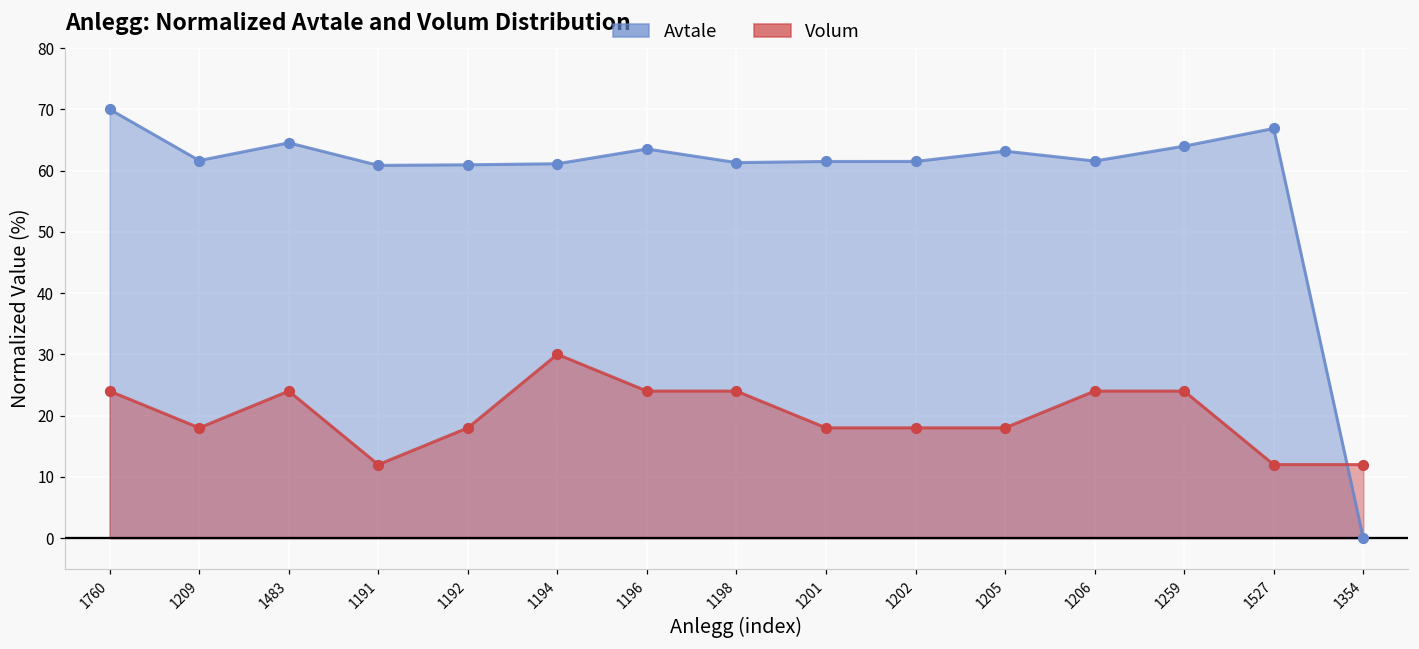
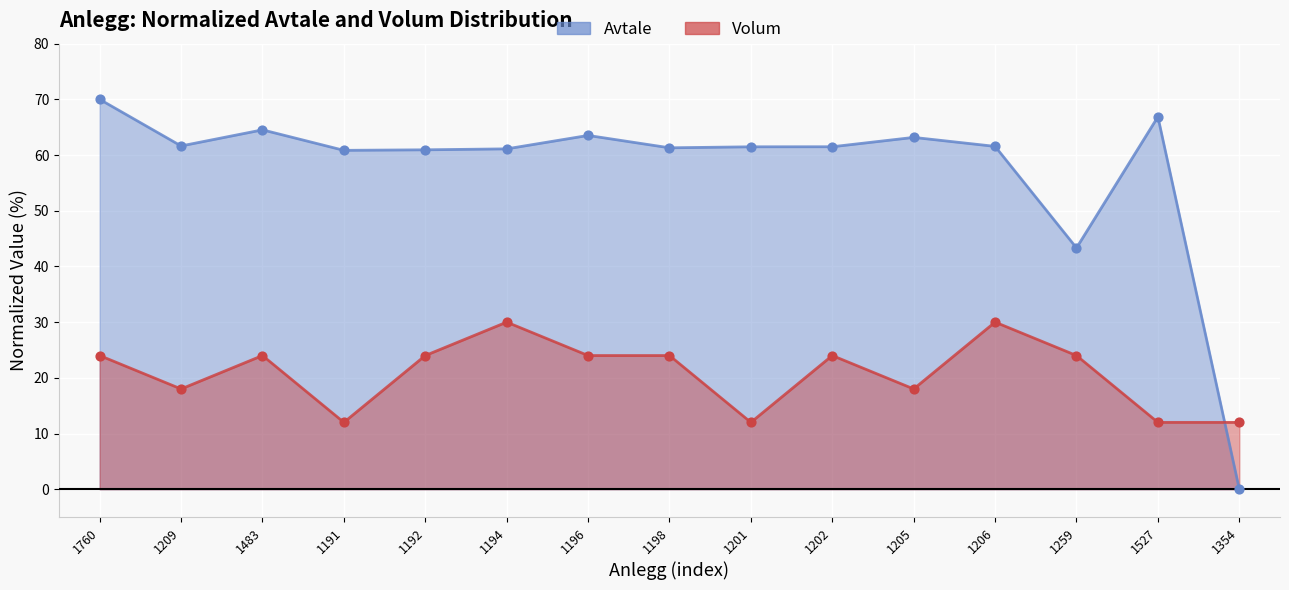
  {
    "Avtale": {
      "1760": 70,
      "1209": 62,
      "1483": 65,
      "1191": 61,
      "1192": 61,
      "1194": 61,
      "1196": 64,
      "1198": 61,
      "1201": 61,
      "1202": 61,
      "1205": 63,
      "1206": 62,
-     "1259": 64,
+     "1259": 43,
      "1527": 67,
      "1354": 0
    },
    "Volum": {
      "1760": 24,
      "1209": 18,
      "1483": 24,
      "1191": 12,
-     "1192": 18,
+     "1192": 24,
      "1194": 30,
      "1196": 24,
      "1198": 24,
-     "1201": 18,
-     "1202": 18,
+     "1201": 12,
+     "1202": 24,
      "1205": 18,
-     "1206": 24,
+     "1206": 30,
      "1259": 24,
      "1527": 12,
      "1354": 12
    }
  }
